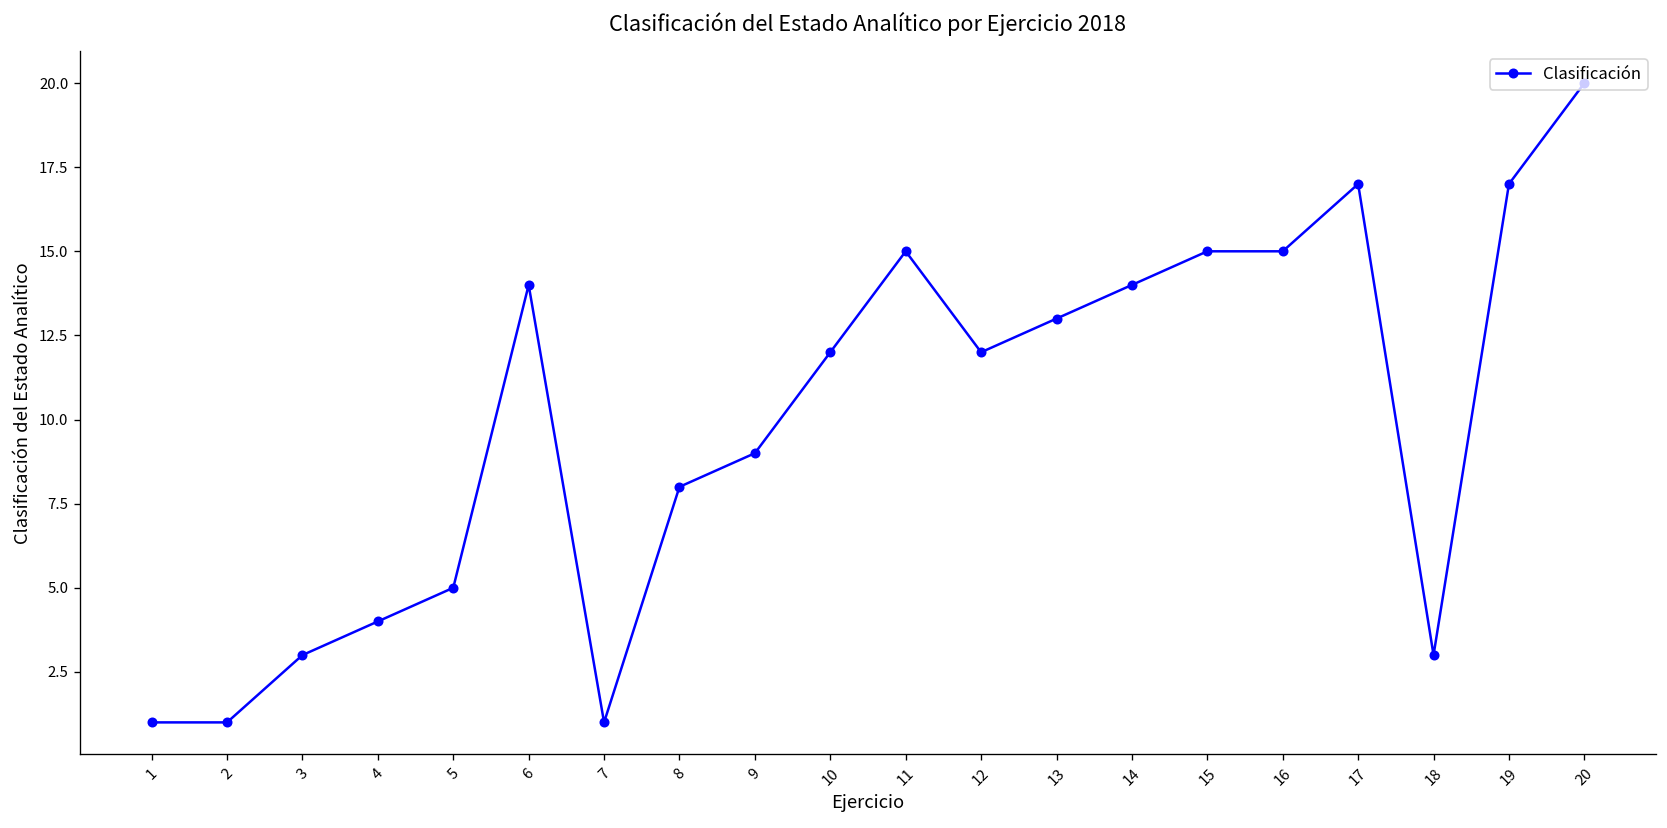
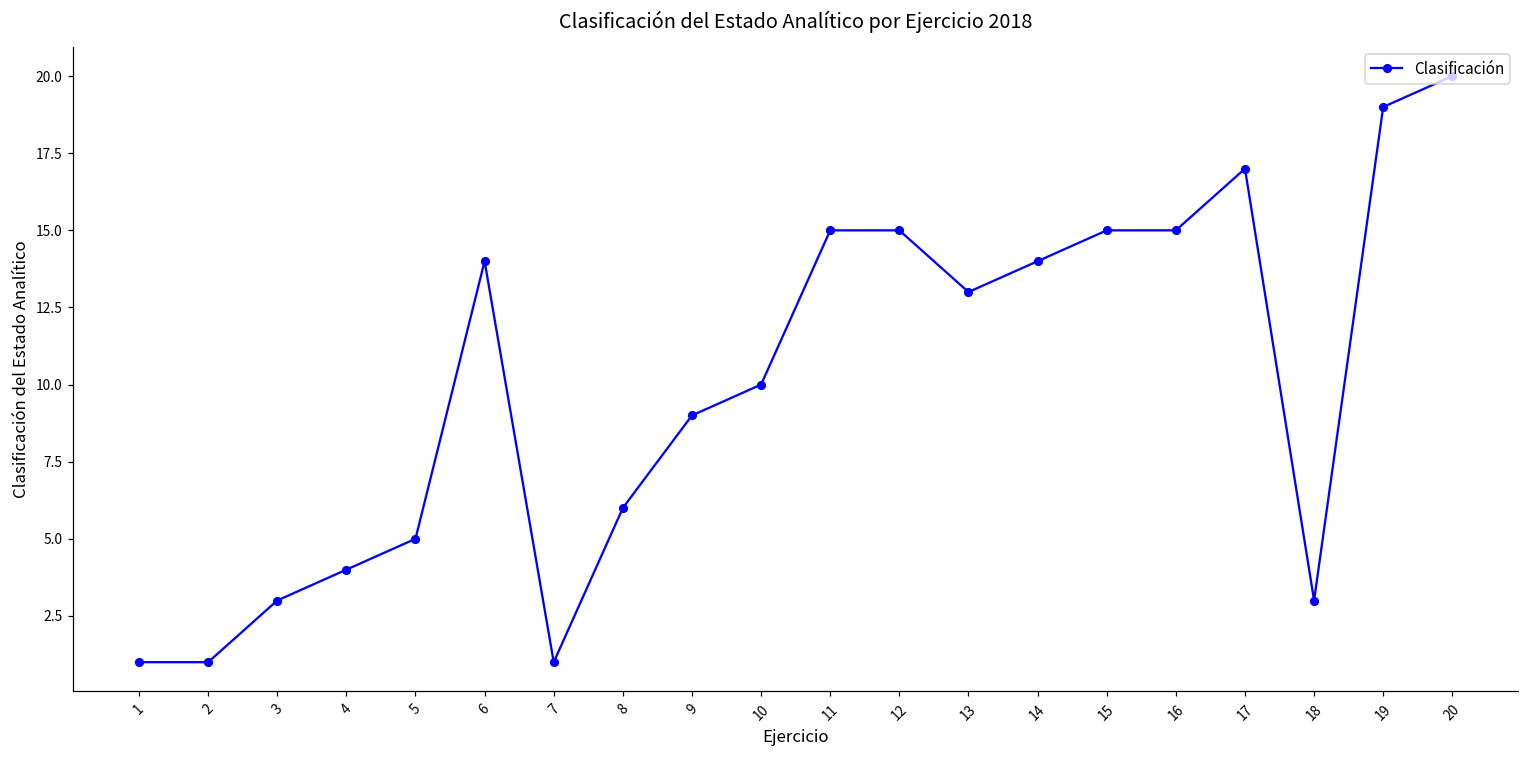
  {
    "1": 1,
    "2": 1,
    "3": 3,
    "4": 4,
    "5": 5,
    "6": 14,
    "7": 1,
-   "8": 8,
+   "8": 6,
    "9": 9,
-   "10": 12,
+   "10": 10,
    "11": 15,
-   "12": 12,
+   "12": 15,
    "13": 13,
    "14": 14,
    "15": 15,
    "16": 15,
    "17": 17,
    "18": 3,
-   "19": 17
+   "19": 19
  }
